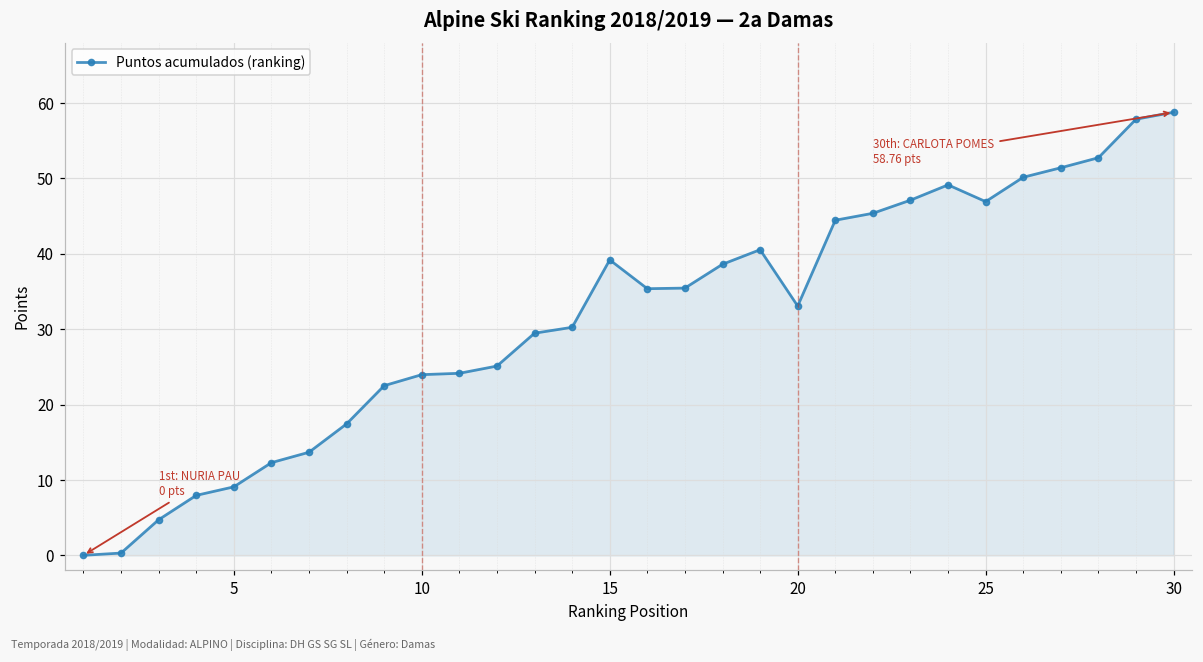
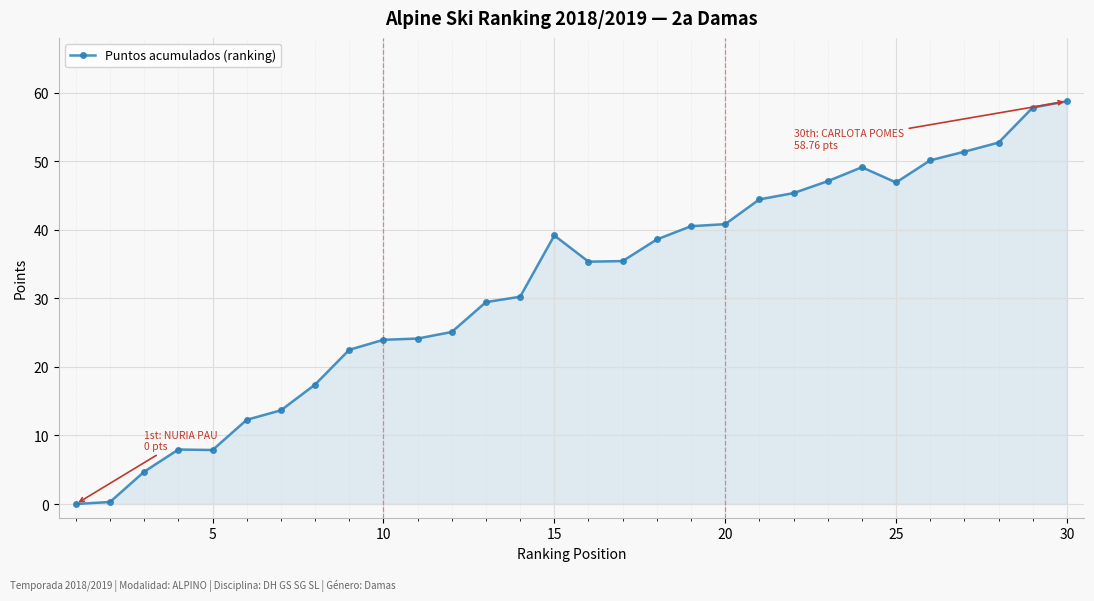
  {
-   "5": 9,
+   "5": 8,
    "10": 24,
    "15": 39,
-   "20": 33,
+   "20": 41,
    "25": 47,
    "30": 59
  }
